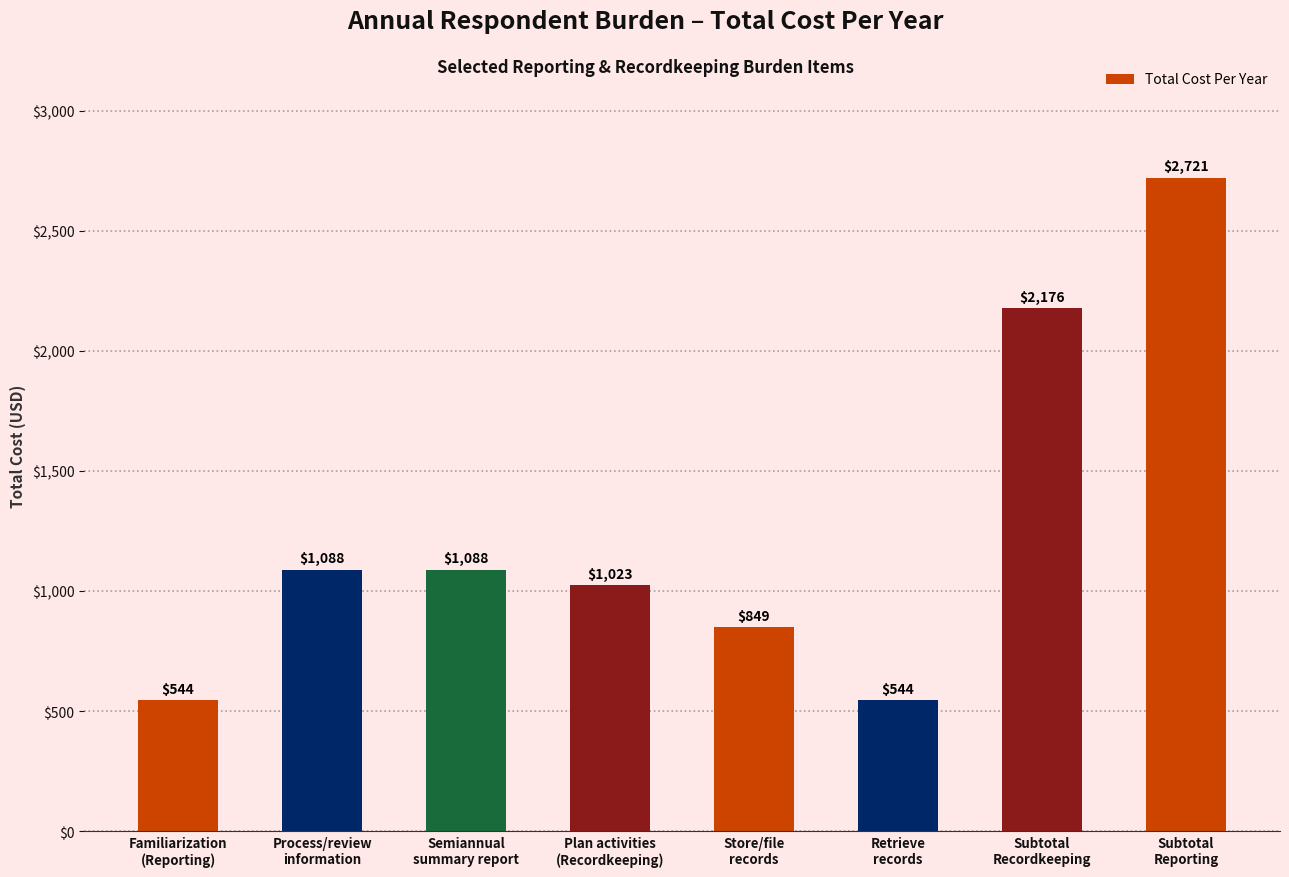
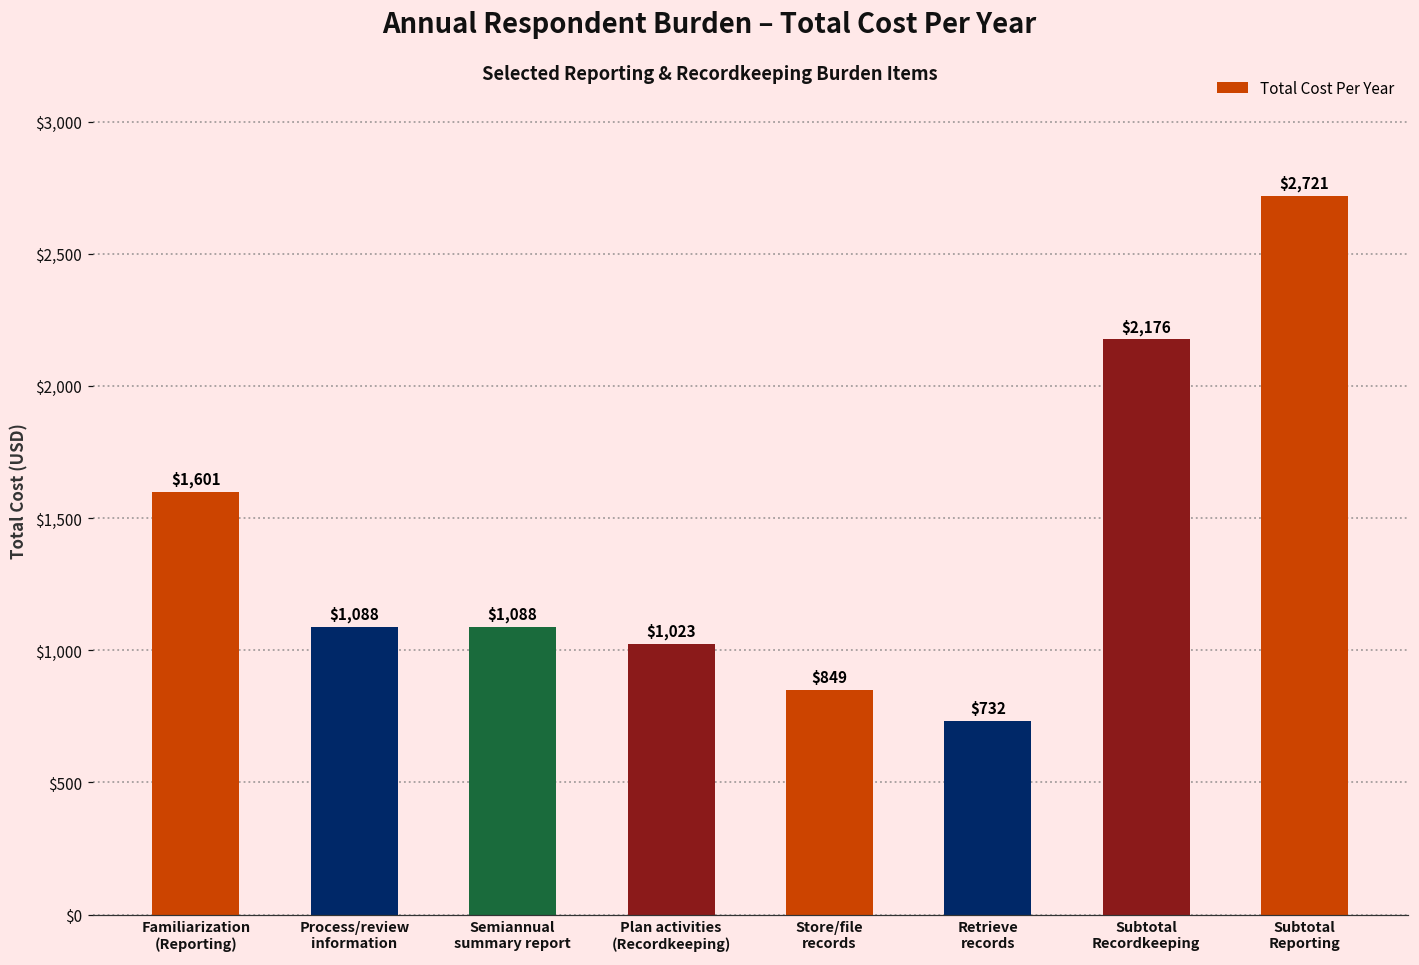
  {
-   "Familiarization (Reporting)": "$544",
+   "Familiarization (Reporting)": "$1,601",
    "Process/review information": "$1,088",
    "Semiannual summary report": "$1,088",
    "Plan activities (Recordkeeping)": "$1,023",
    "Store/file records": "$849",
-   "Retrieve records": "$544",
+   "Retrieve records": "$732",
    "Subtotal Recordkeeping": "$2,176",
    "Subtotal Reporting": "$2,721"
  }
